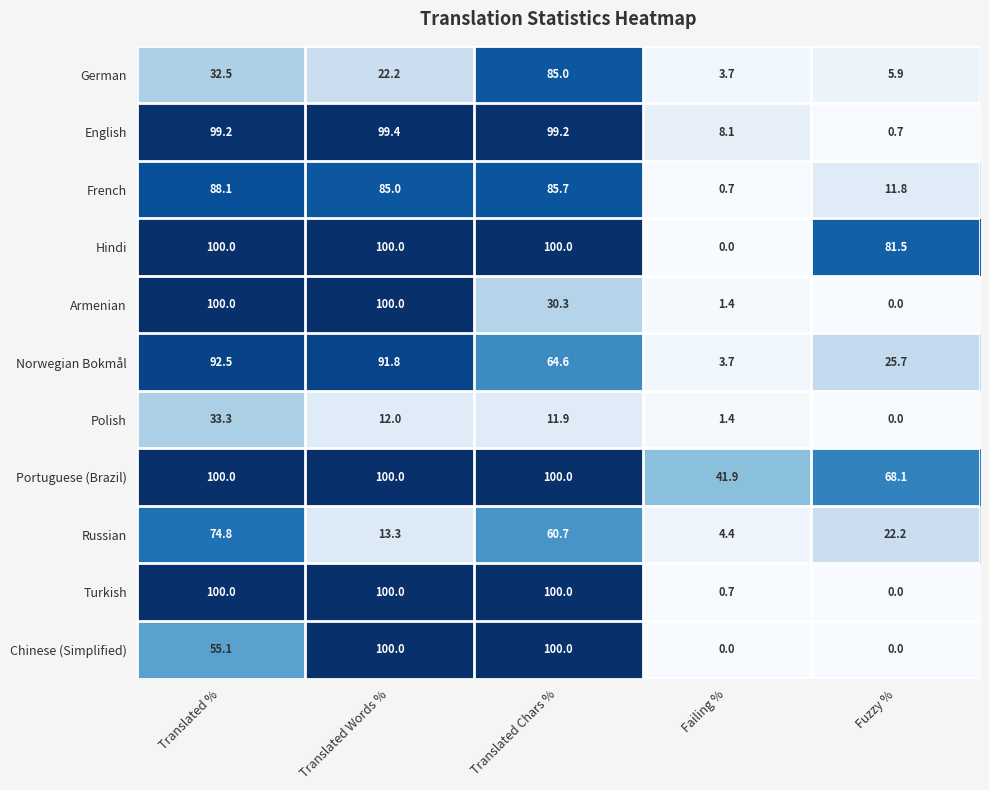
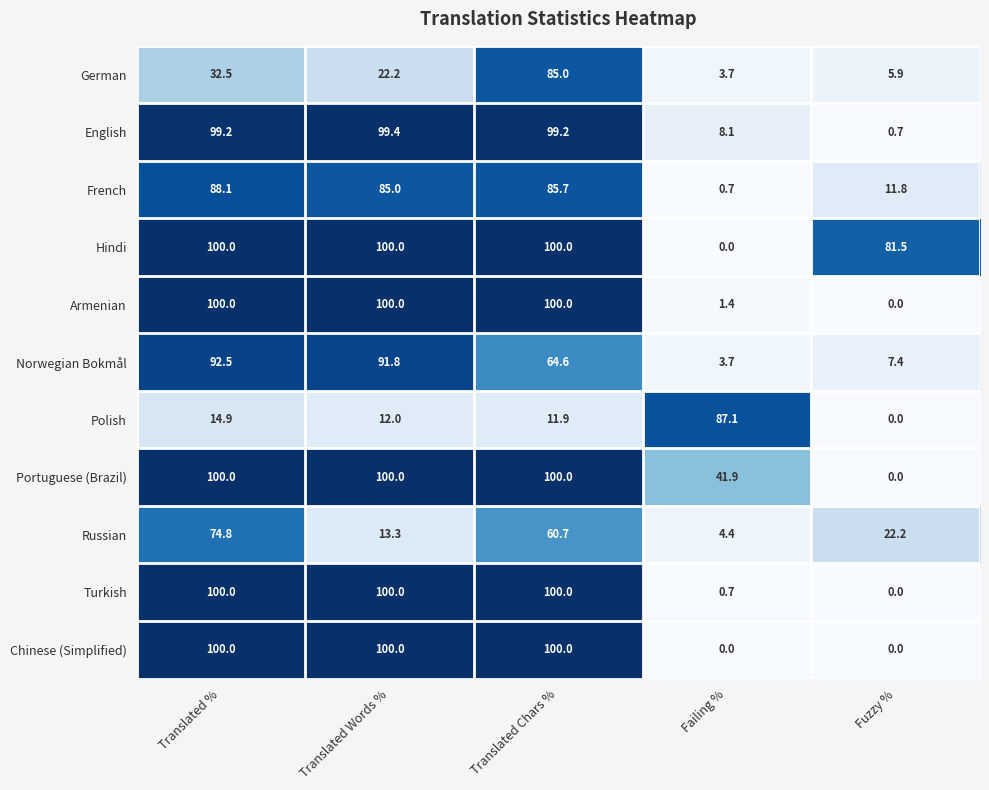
  {
    "German": {
      "Translated %": 32.5,
      "Translated Words %": 22.2,
      "Translated Chars %": 85.0,
      "Failing %": 3.7,
      "Fuzzy %": 5.9
    },
    "English": {
      "Translated %": 99.2,
      "Translated Words %": 99.4,
      "Translated Chars %": 99.2,
      "Failing %": 8.1,
      "Fuzzy %": 0.7
    },
    "French": {
      "Translated %": 88.1,
      "Translated Words %": 85.0,
      "Translated Chars %": 85.7,
      "Failing %": 0.7,
      "Fuzzy %": 11.8
    },
    "Hindi": {
      "Translated %": 100.0,
      "Translated Words %": 100.0,
      "Translated Chars %": 100.0,
      "Failing %": 0.0,
      "Fuzzy %": 81.5
    },
    "Armenian": {
      "Translated %": 100.0,
      "Translated Words %": 100.0,
-     "Translated Chars %": 30.3,
+     "Translated Chars %": 100.0,
      "Failing %": 1.4,
      "Fuzzy %": 0.0
    },
    "Norwegian Bokmål": {
      "Translated %": 92.5,
      "Translated Words %": 91.8,
      "Translated Chars %": 64.6,
      "Failing %": 3.7,
-     "Fuzzy %": 25.7
+     "Fuzzy %": 7.4
    },
    "Polish": {
-     "Translated %": 33.3,
+     "Translated %": 14.9,
      "Translated Words %": 12.0,
      "Translated Chars %": 11.9,
-     "Failing %": 1.4,
+     "Failing %": 87.1,
      "Fuzzy %": 0.0
    },
    "Portuguese (Brazil)": {
      "Translated %": 100.0,
      "Translated Words %": 100.0,
      "Translated Chars %": 100.0,
      "Failing %": 41.9,
-     "Fuzzy %": 68.1
+     "Fuzzy %": 0.0
    },
    "Russian": {
      "Translated %": 74.8,
      "Translated Words %": 13.3,
      "Translated Chars %": 60.7,
      "Failing %": 4.4,
      "Fuzzy %": 22.2
    },
    "Turkish": {
      "Translated %": 100.0,
      "Translated Words %": 100.0,
      "Translated Chars %": 100.0,
      "Failing %": 0.7,
      "Fuzzy %": 0.0
    },
    "Chinese (Simplified)": {
-     "Translated %": 55.1,
+     "Translated %": 100.0,
      "Translated Words %": 100.0,
      "Translated Chars %": 100.0,
      "Failing %": 0.0,
      "Fuzzy %": 0.0
    }
  }
